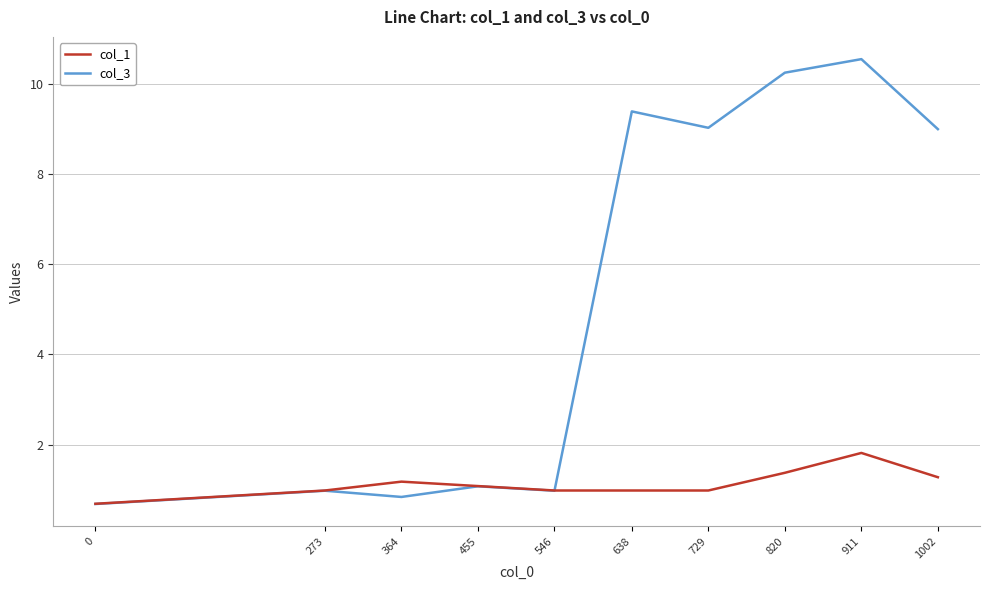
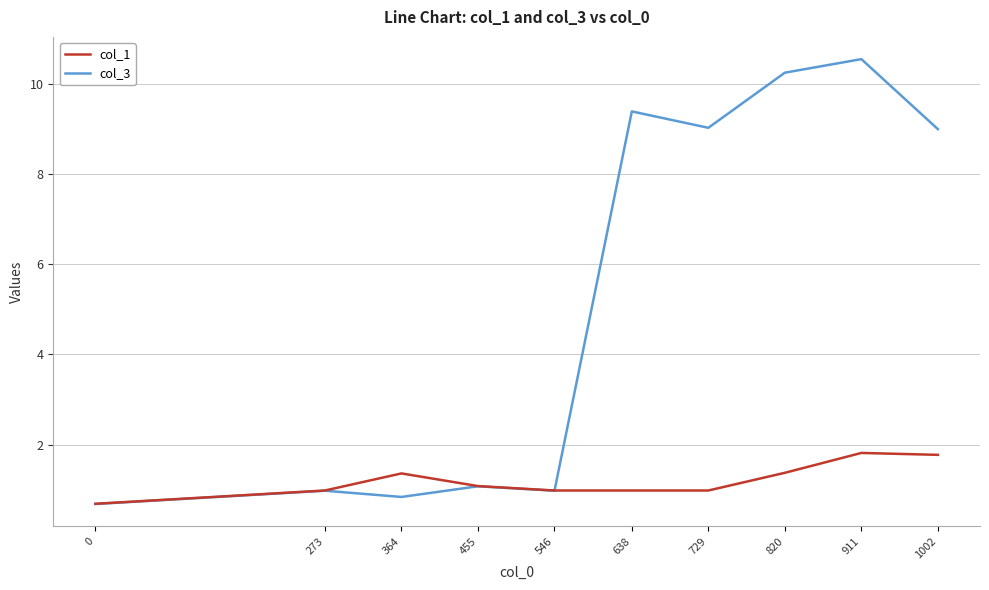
  {
    "col_1": {
-     "364": 1.2,
+     "364": 1.4,
      "638": 1.0,
      "729": 1.0,
      "820": 1.4,
      "911": 1.8,
-     "1002": 1.3
+     "1002": 1.8
    },
    "col_3": {
      "364": 0.8,
      "638": 9.4,
      "729": 9.0,
      "820": 10.2,
      "911": 10.5,
      "1002": 9.0
    }
  }
